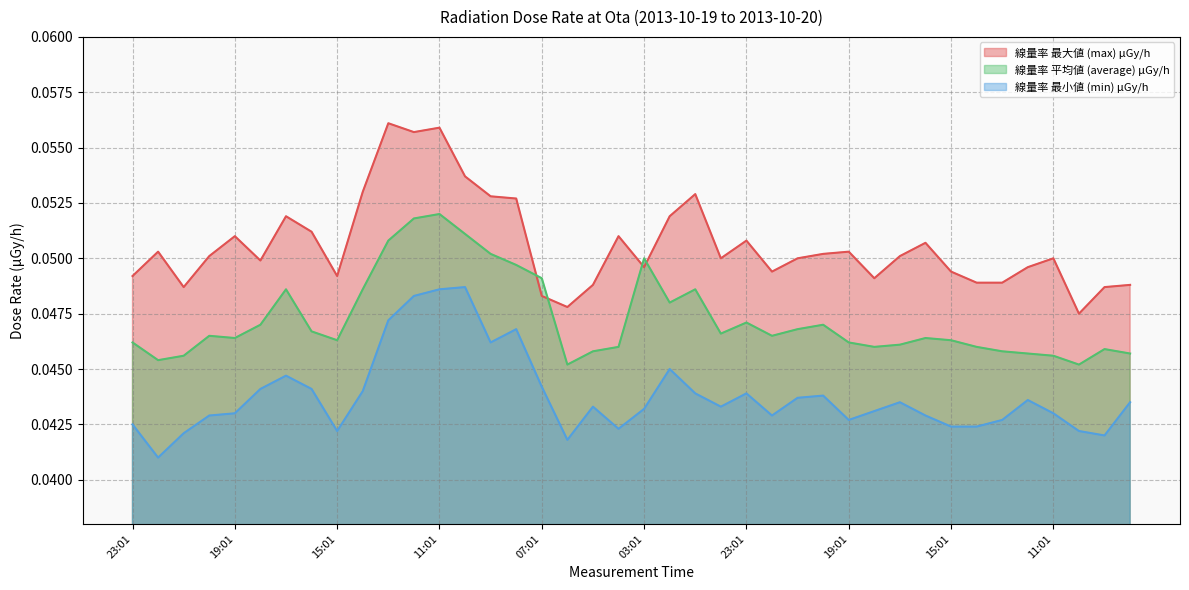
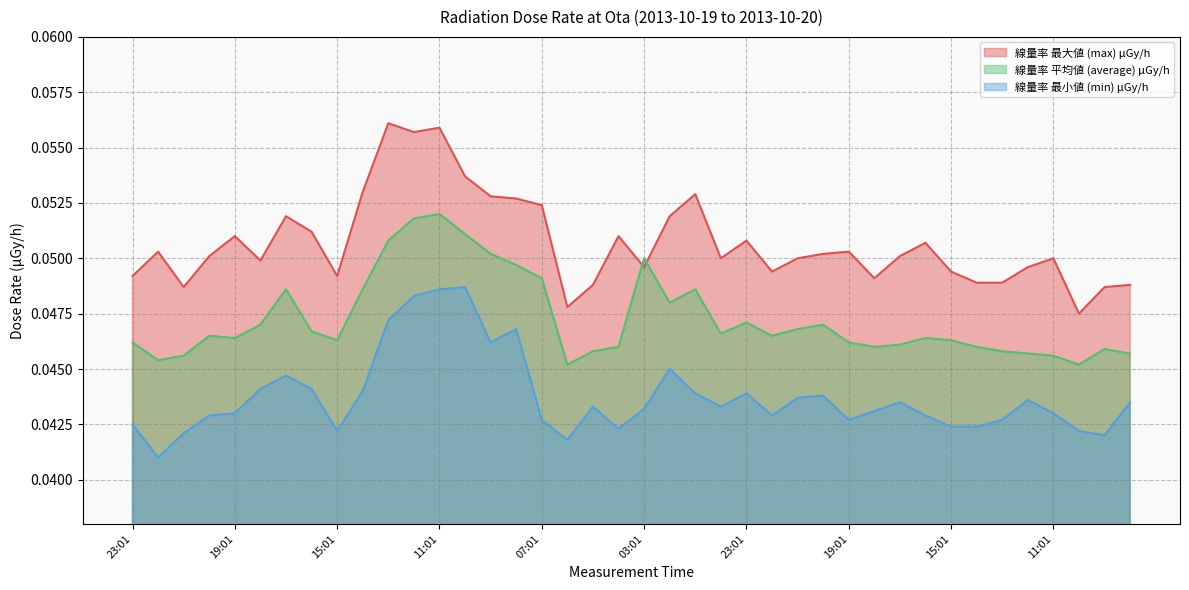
  {
    "線量率 最大値 (max) μGy/h": {
-     "07:01": 0.0483,
+     "07:01": 0.0524,
      "03:01": 0.0496
    },
    "線量率 平均値 (average) μGy/h": {
      "07:01": 0.0491,
      "03:01": 0.0500
    },
    "線量率 最小値 (min) μGy/h": {
-     "07:01": 0.0442,
+     "07:01": 0.0427,
      "03:01": 0.0432
    }
  }
